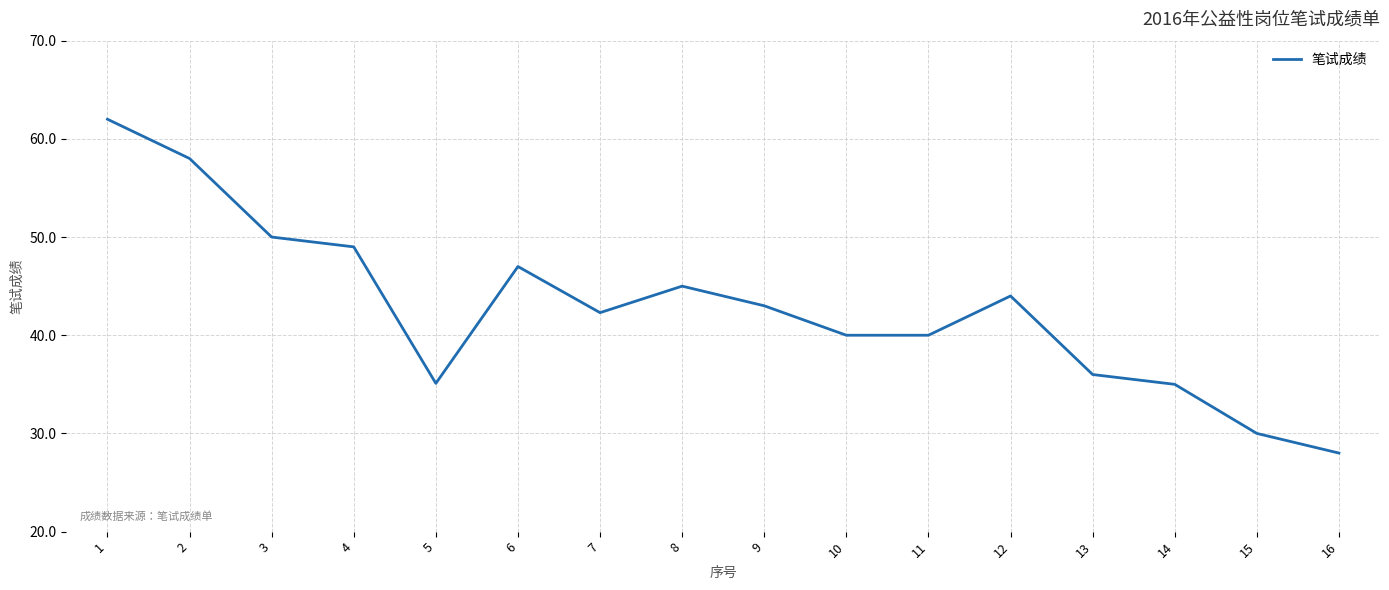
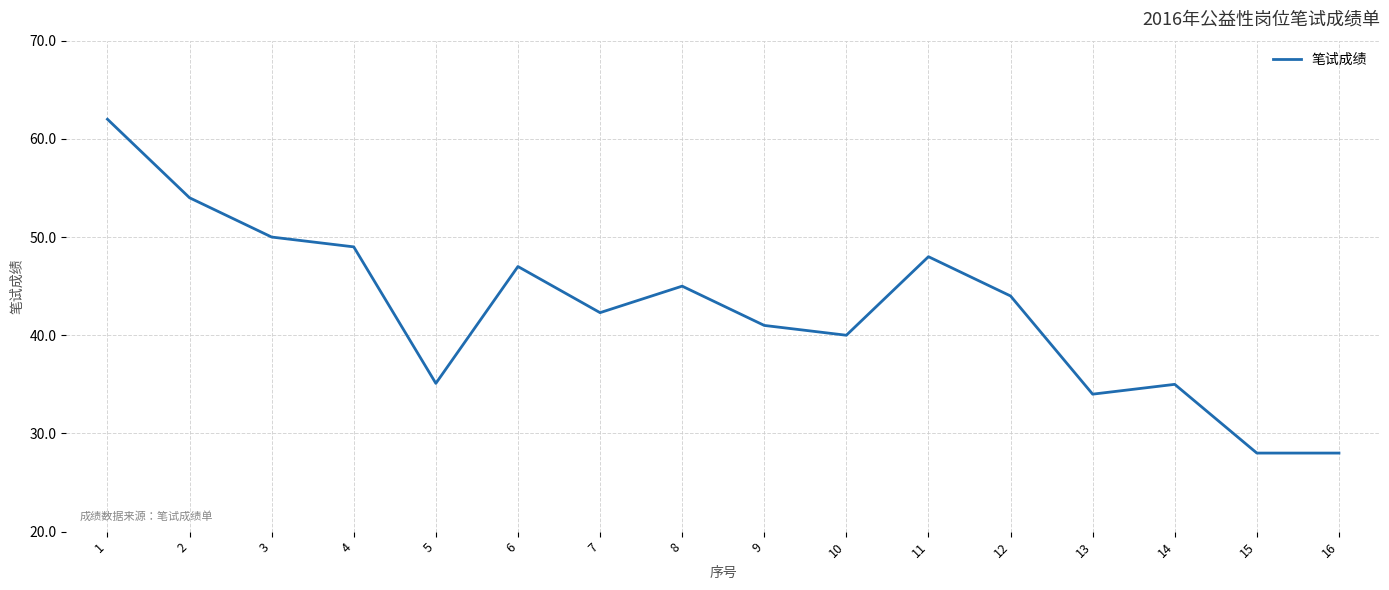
  {
    "1": 62,
-   "2": 58,
+   "2": 54,
    "3": 50,
    "4": 49,
    "5": 35,
    "6": 47,
    "7": 42,
    "8": 45,
-   "9": 43,
+   "9": 41,
    "10": 40,
-   "11": 40,
+   "11": 48,
    "12": 44,
-   "13": 36,
+   "13": 34,
    "14": 35,
-   "15": 30,
+   "15": 28,
    "16": 28
  }
